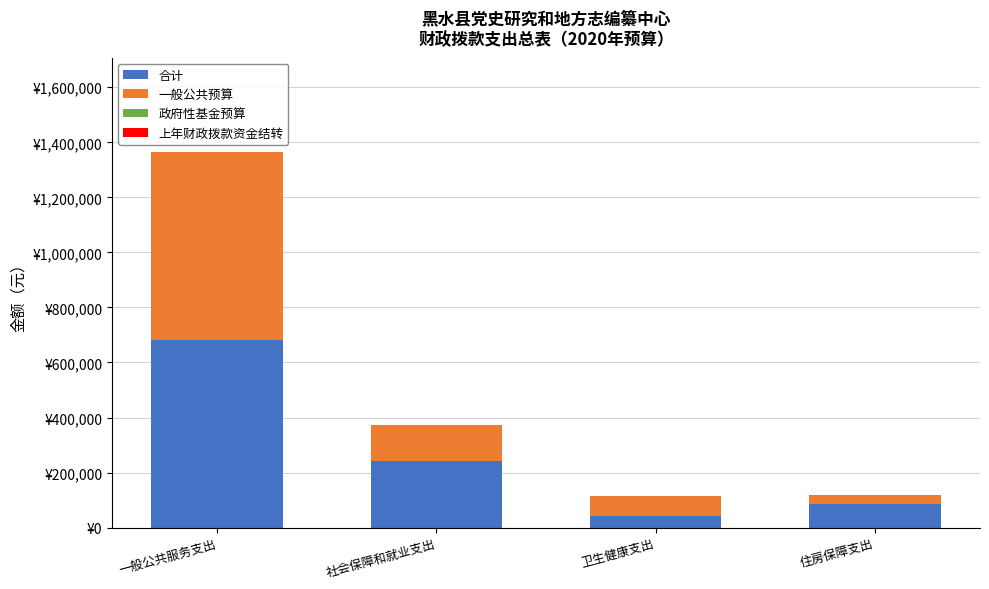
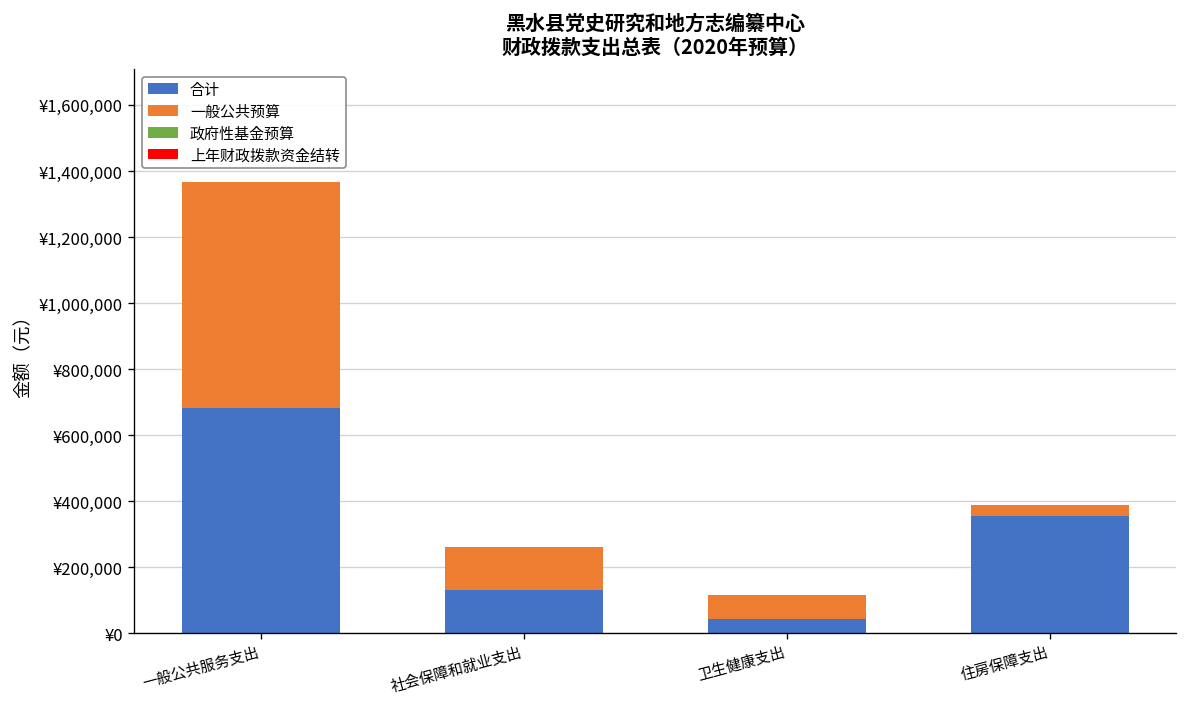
  {
    "合计": {
      "一般公共服务支出": "¥680,000",
-     "社会保障和就业支出": "¥240,000",
+     "社会保障和就业支出": "¥130,000",
      "卫生健康支出": "¥40,000",
-     "住房保障支出": "¥80,000"
+     "住房保障支出": "¥360,000"
    }
  }
